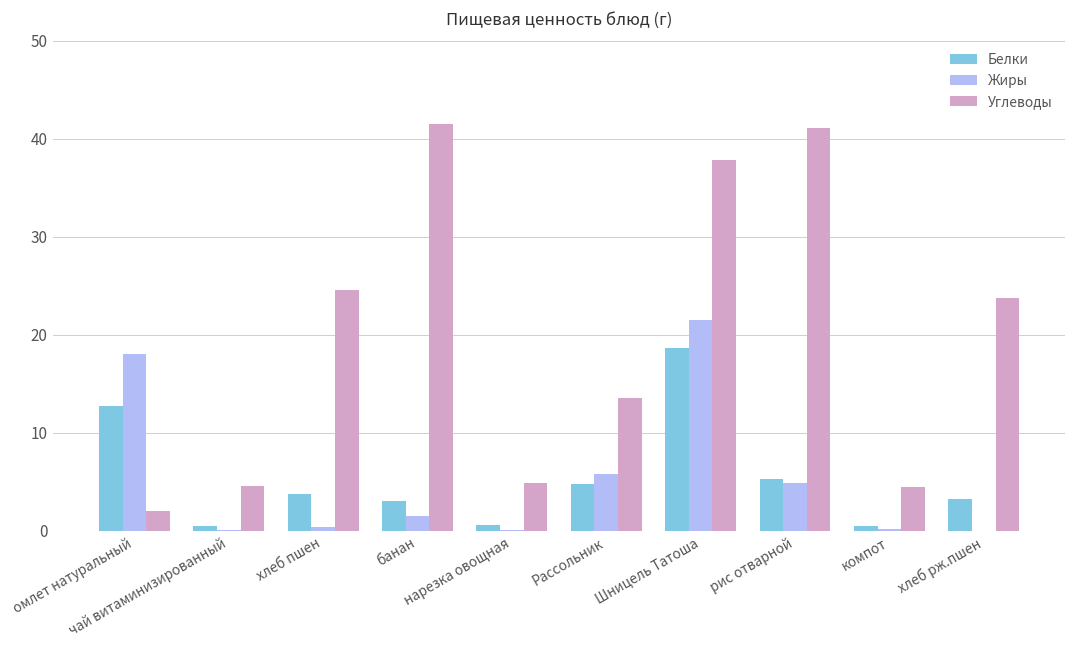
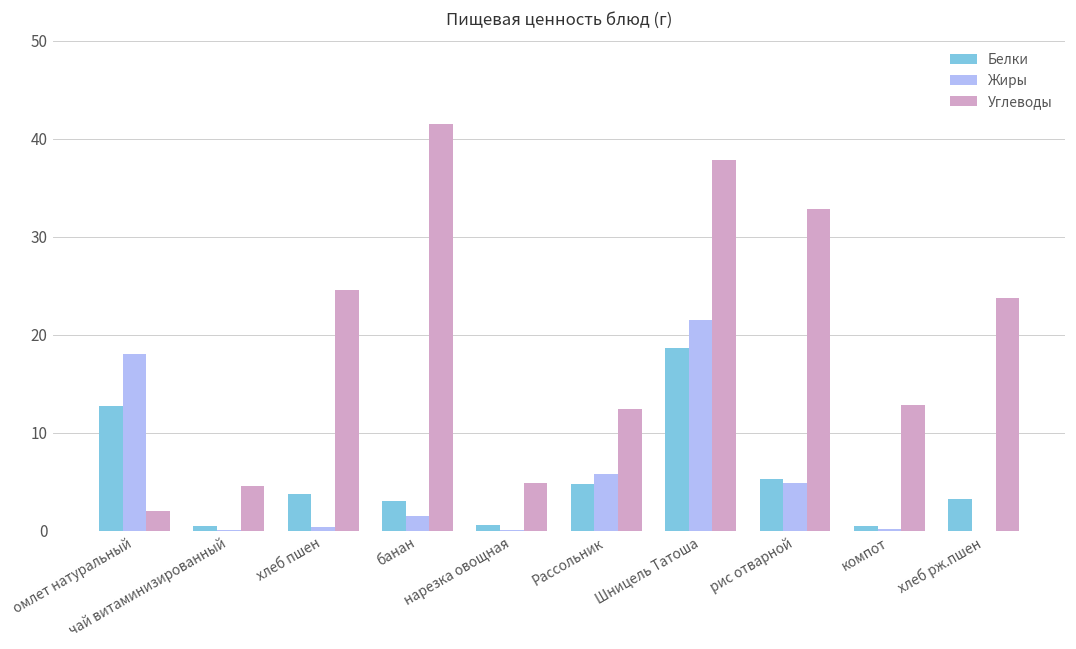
  {
    "Углеводы": {
      "омлет натуральный": 2,
      "чай витаминизированный": 5,
      "хлеб пшен": 25,
      "банан": 42,
      "нарезка овощная": 5,
-     "Рассольник": 14,
+     "Рассольник": 12,
      "Шницель Татоша": 38,
-     "рис отварной": 41,
-     "компот": 5,
+     "рис отварной": 33,
+     "компот": 13,
      "хлеб рж.пшен": 24
    }
  }
